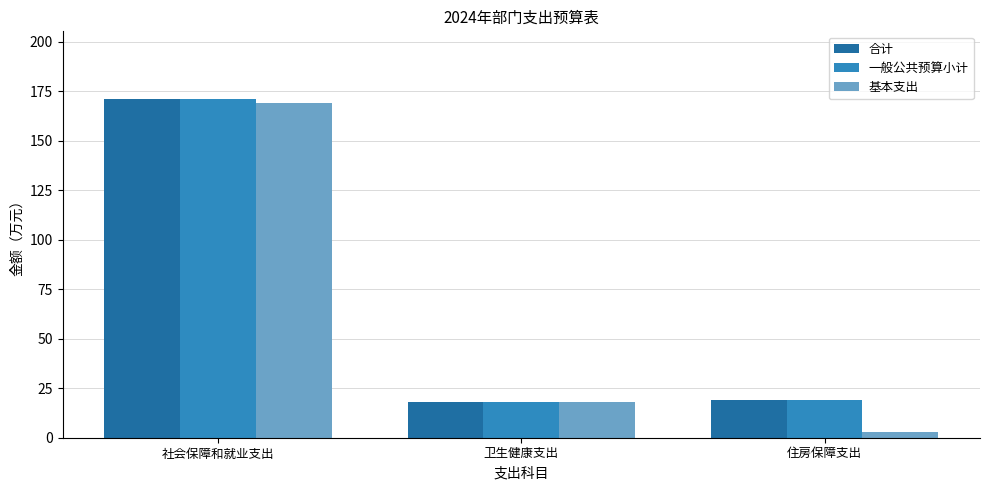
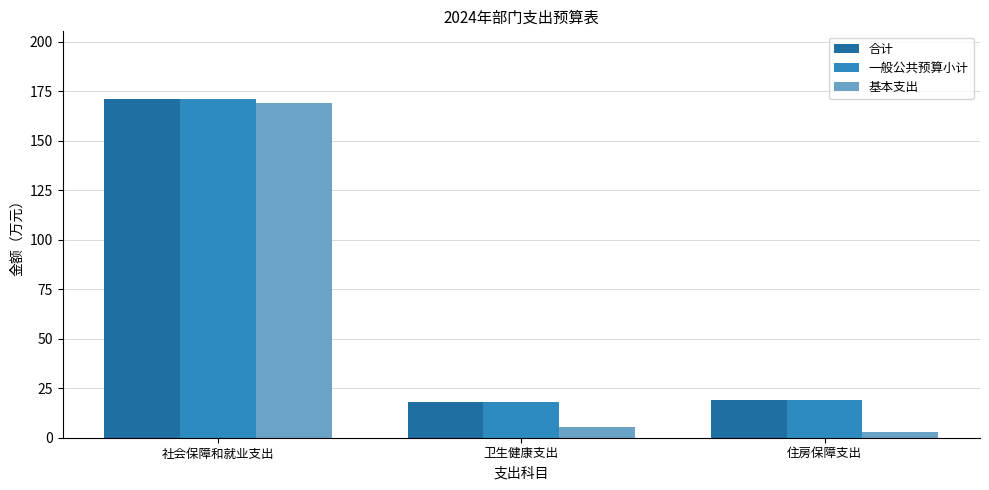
  {
    "基本支出": {
      "社会保障和就业支出": 169,
-     "卫生健康支出": 18,
+     "卫生健康支出": 5,
      "住房保障支出": 3
    }
  }
